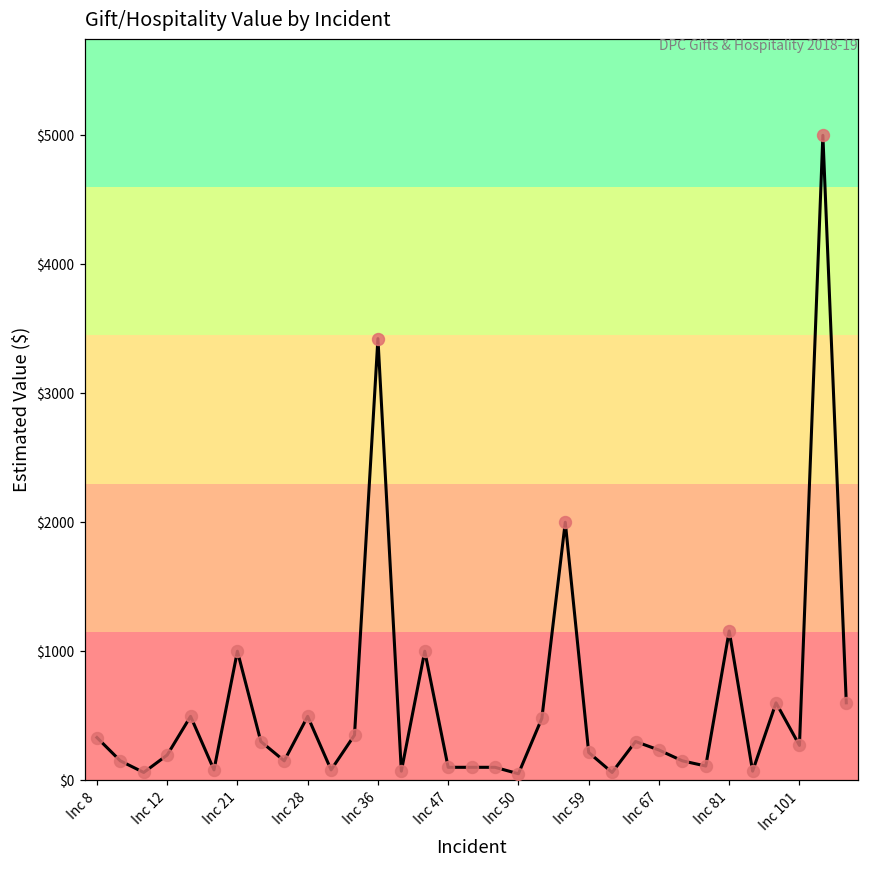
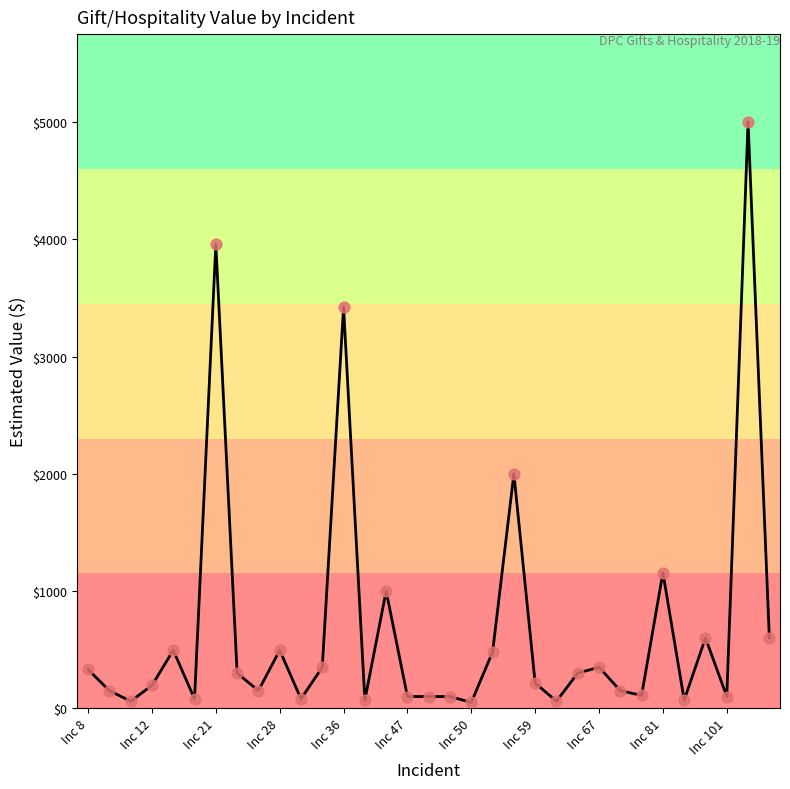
  {
    "Inc 8": "$330",
    "Inc 12": "$200",
-   "Inc 21": "$1000",
+   "Inc 21": "$3960",
    "Inc 28": "$500",
    "Inc 36": "$3420",
    "Inc 47": "$100",
    "Inc 50": "$50",
    "Inc 59": "$220",
-   "Inc 67": "$230",
+   "Inc 67": "$350",
    "Inc 81": "$1160",
-   "Inc 101": "$270"
+   "Inc 101": "$100"
  }
